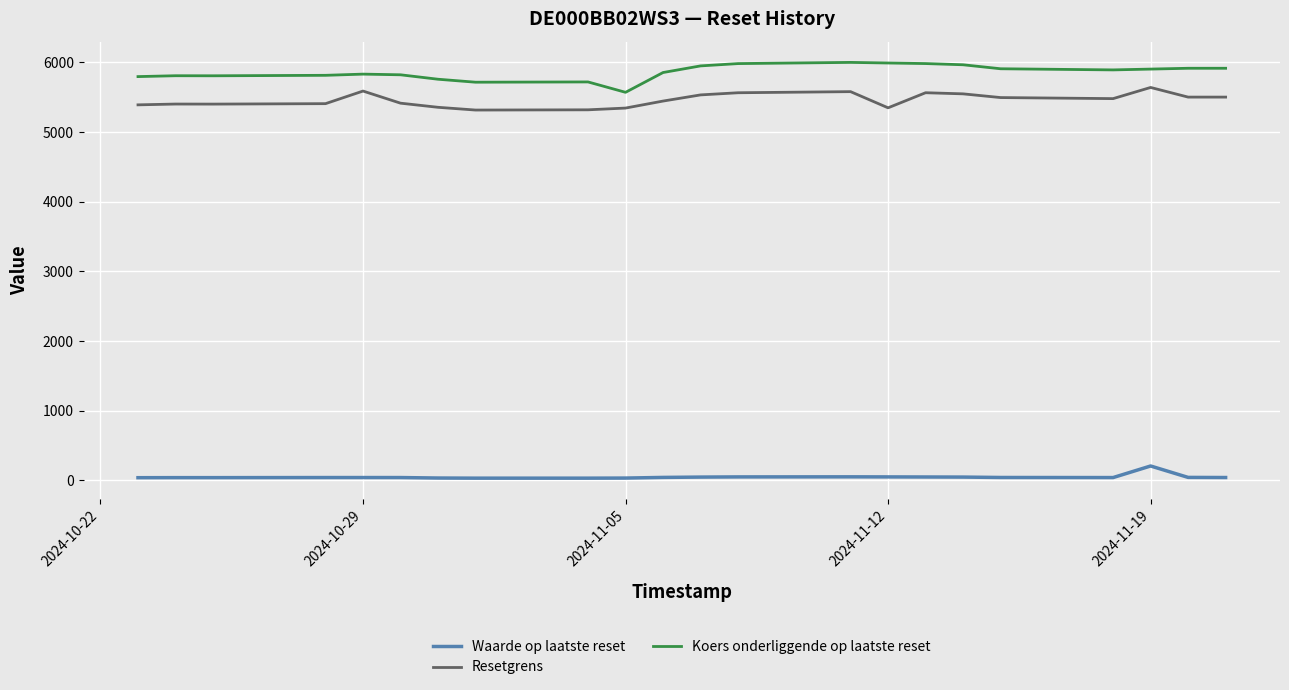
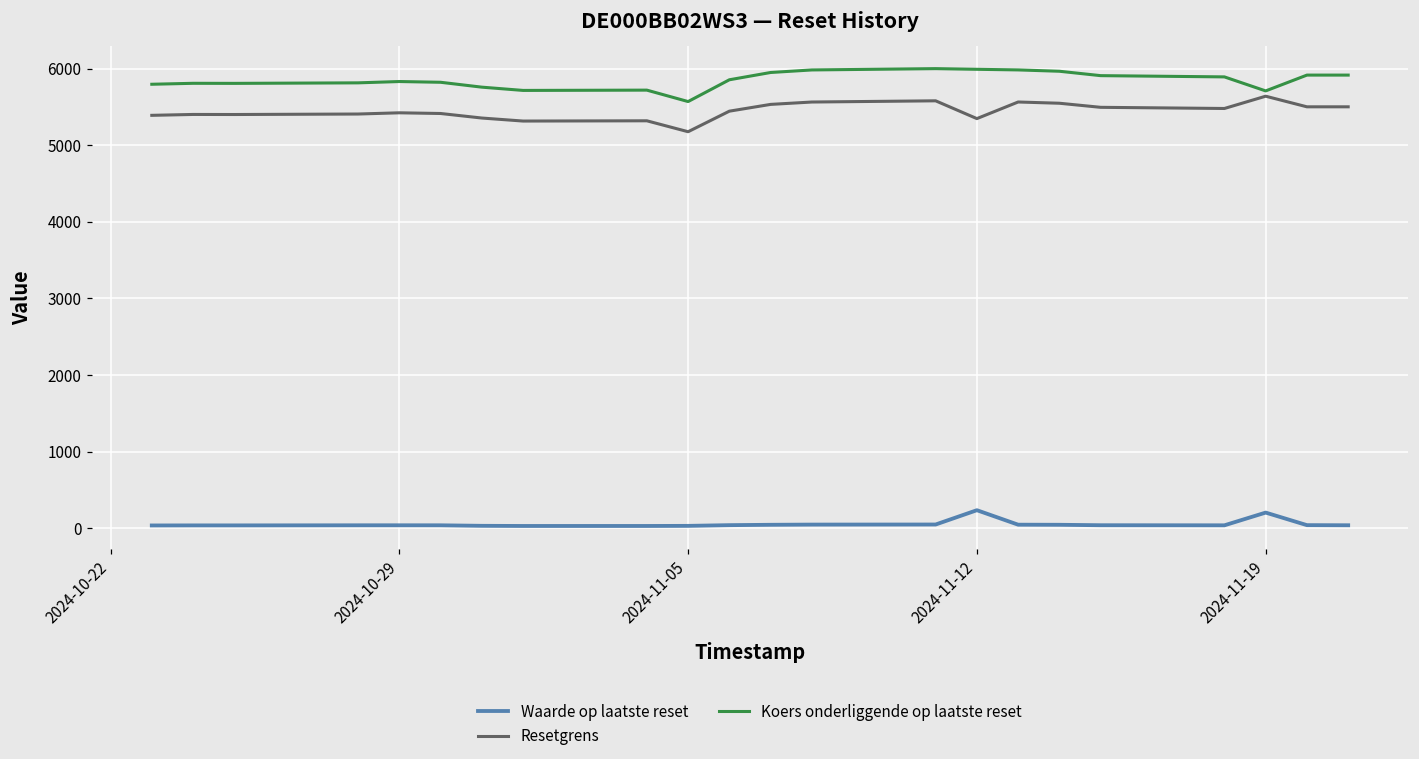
  {
    "Waarde op laatste reset": {
      "2024-10-29": 0,
      "2024-11-05": 0,
-     "2024-11-12": 0,
+     "2024-11-12": 200,
      "2024-11-19": 200
    },
    "Resetgrens": {
-     "2024-10-29": 5600,
-     "2024-11-05": 5300,
+     "2024-10-29": 5400,
+     "2024-11-05": 5200,
      "2024-11-12": 5300,
      "2024-11-19": 5600
    },
    "Koers onderliggende op laatste reset": {
      "2024-10-29": 5800,
      "2024-11-05": 5600,
      "2024-11-12": 6000,
-     "2024-11-19": 5900
+     "2024-11-19": 5700
    }
  }
